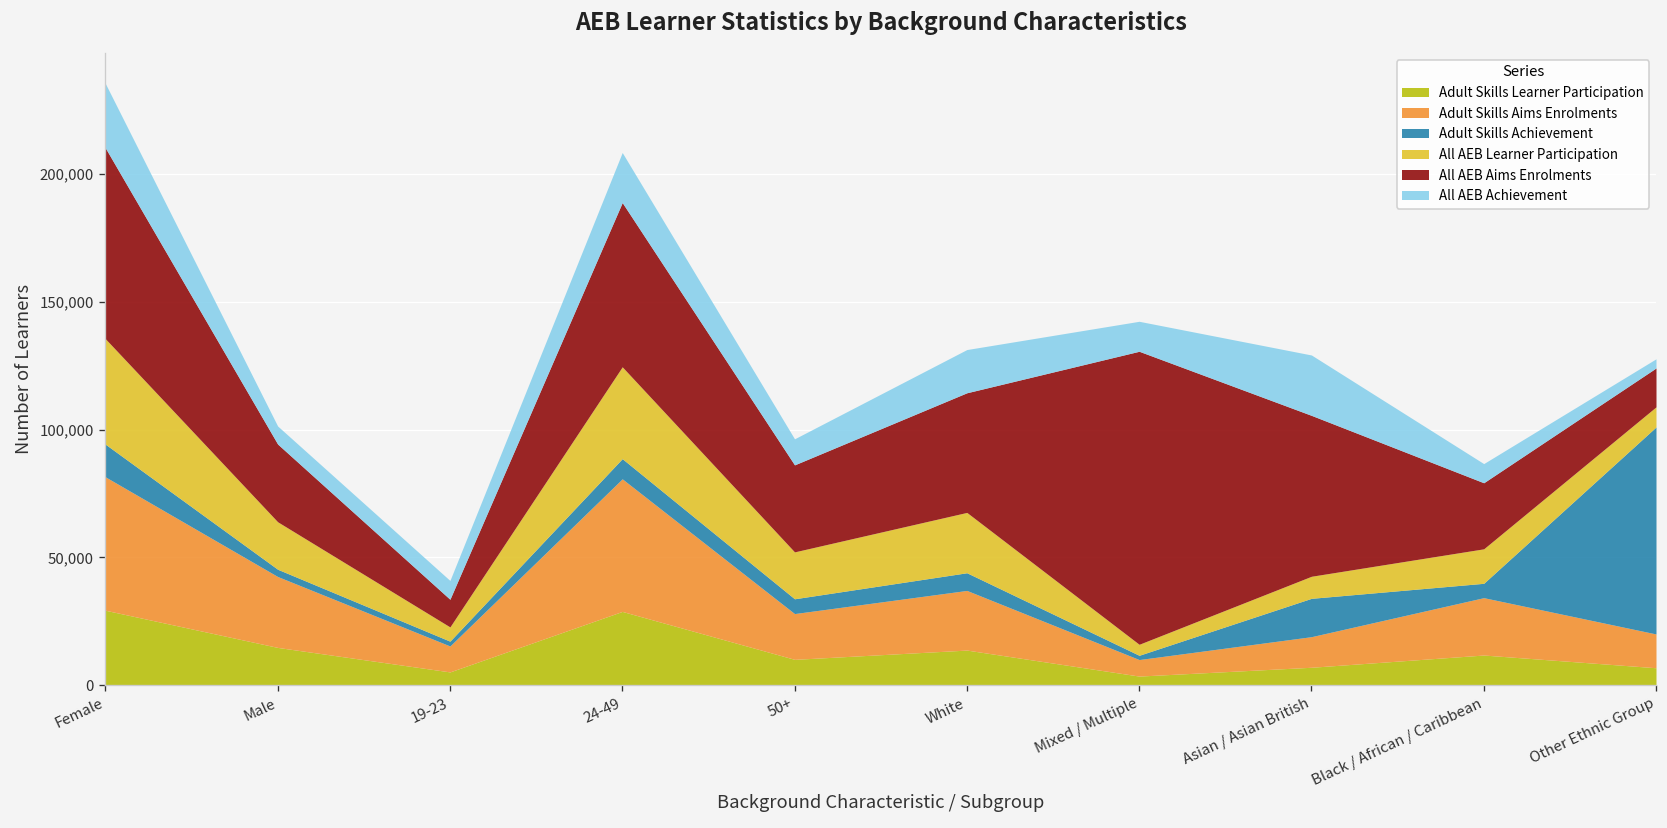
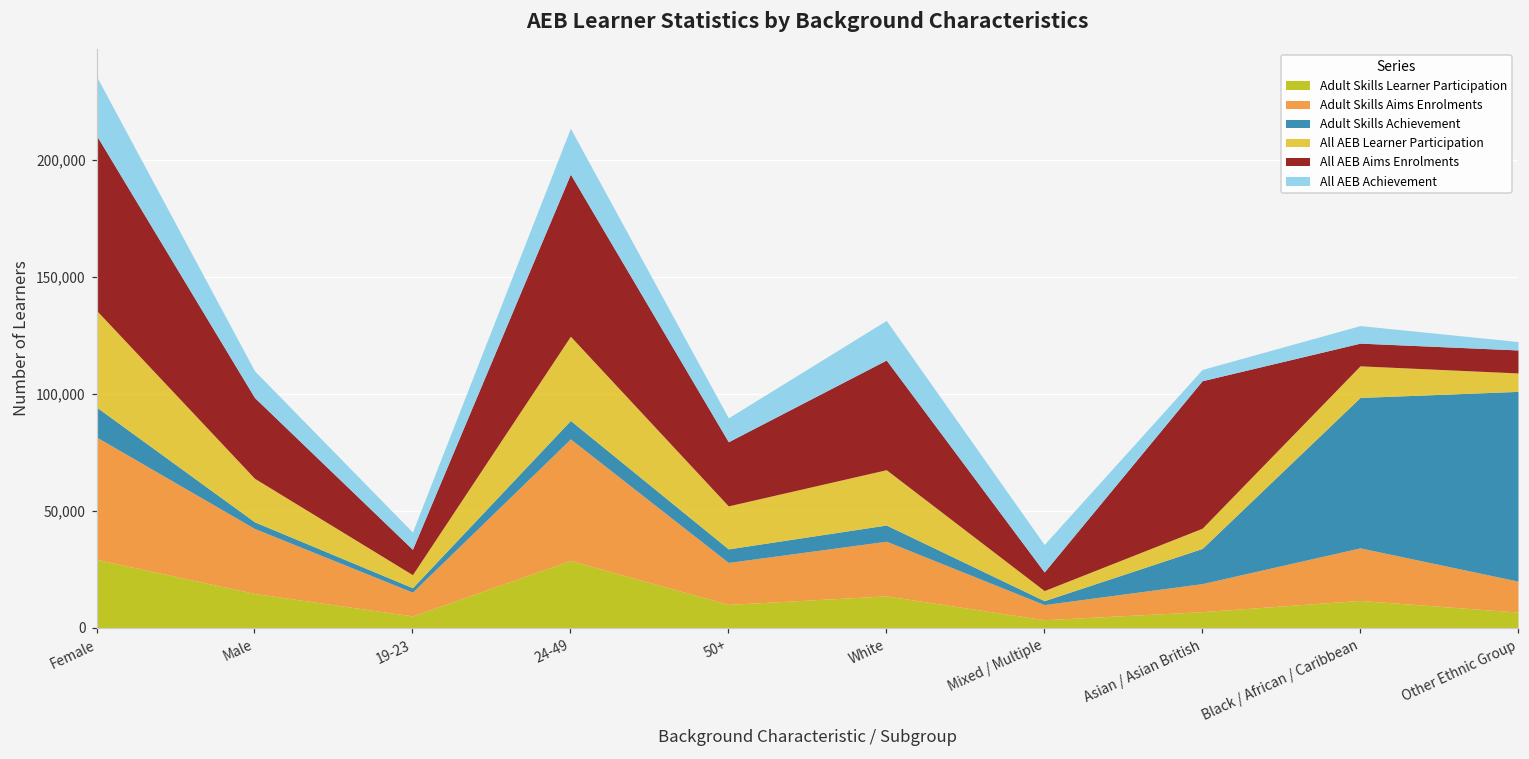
  {
    "Adult Skills Achievement": {
      "Female": "13,000",
      "Male": "3,000",
      "19-23": "2,000",
      "24-49": "8,000",
      "50+": "6,000",
      "White": "7,000",
      "Mixed / Multiple": "2,000",
      "Asian / Asian British": "15,000",
-     "Black / African / Caribbean": "6,000",
+     "Black / African / Caribbean": "64,000",
      "Other Ethnic Group": "81,000"
    },
    "All AEB Aims Enrolments": {
      "Female": "75,000",
-     "Male": "30,000",
+     "Male": "34,000",
      "19-23": "11,000",
-     "24-49": "64,000",
-     "50+": "34,000",
+     "24-49": "69,000",
+     "50+": "27,000",
      "White": "47,000",
-     "Mixed / Multiple": "115,000",
+     "Mixed / Multiple": "8,000",
      "Asian / Asian British": "63,000",
-     "Black / African / Caribbean": "26,000",
-     "Other Ethnic Group": "15,000"
+     "Black / African / Caribbean": "10,000",
+     "Other Ethnic Group": "10,000"
    },
    "All AEB Achievement": {
      "Female": "25,000",
-     "Male": "7,000",
+     "Male": "11,000",
      "19-23": "7,000",
      "24-49": "20,000",
      "50+": "10,000",
      "White": "17,000",
      "Mixed / Multiple": "12,000",
-     "Asian / Asian British": "24,000",
+     "Asian / Asian British": "5,000",
      "Black / African / Caribbean": "8,000",
      "Other Ethnic Group": "4,000"
    }
  }
